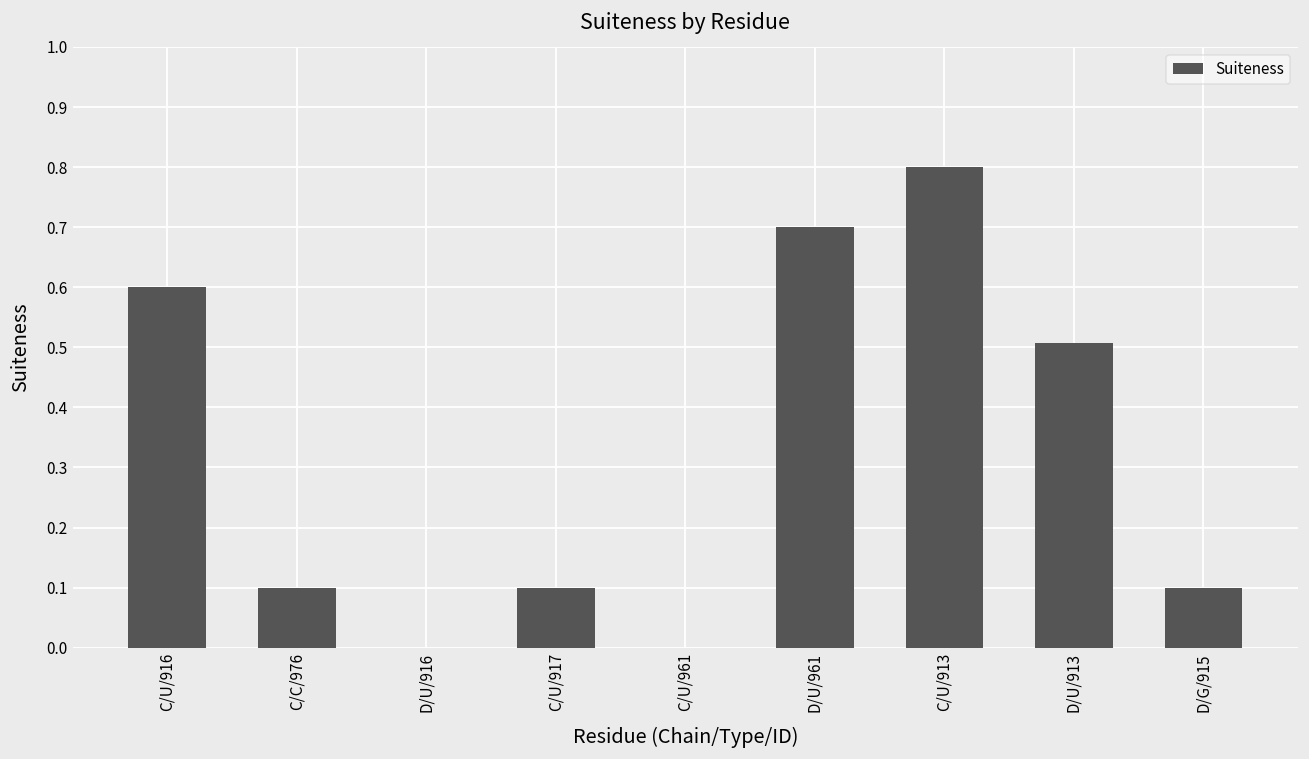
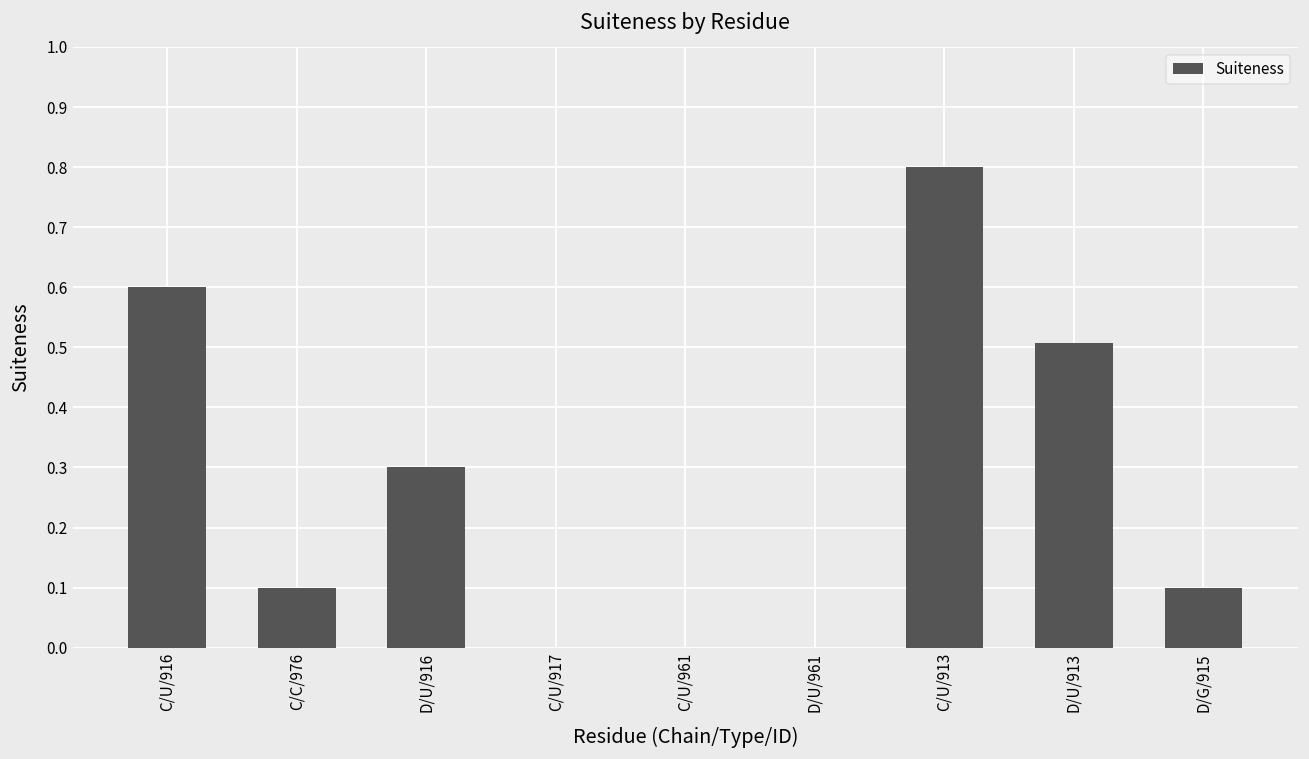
  {
    "C/U/916": 0.6,
    "C/C/976": 0.1,
-   "D/U/916": 0.0,
-   "C/U/917": 0.1,
+   "D/U/916": 0.3,
+   "C/U/917": 0.0,
    "C/U/961": 0.0,
-   "D/U/961": 0.7,
+   "D/U/961": 0.0,
    "C/U/913": 0.8,
    "D/U/913": 0.51,
    "D/G/915": 0.1
  }
